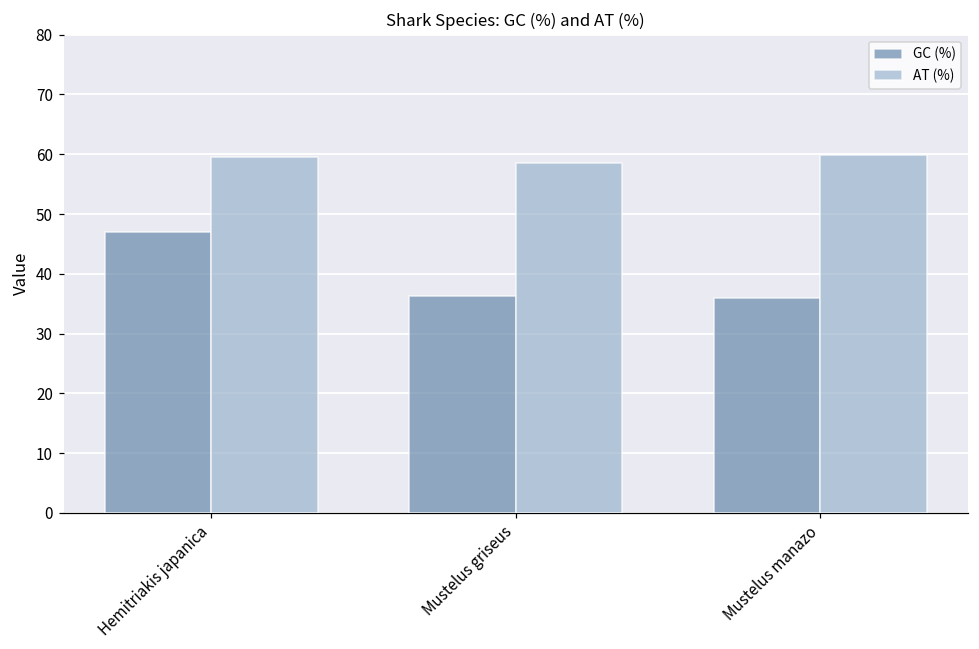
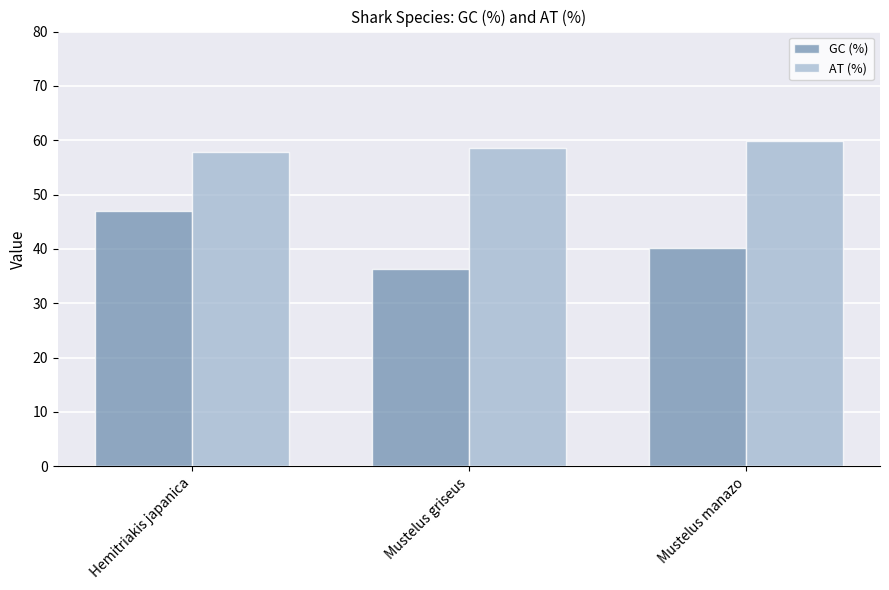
  {
    "GC (%)": {
      "Hemitriakis japanica": 47,
      "Mustelus griseus": 36,
-     "Mustelus manazo": 36
+     "Mustelus manazo": 40
    },
    "AT (%)": {
-     "Hemitriakis japanica": 60,
+     "Hemitriakis japanica": 58,
      "Mustelus griseus": 59,
      "Mustelus manazo": 60
    }
  }
